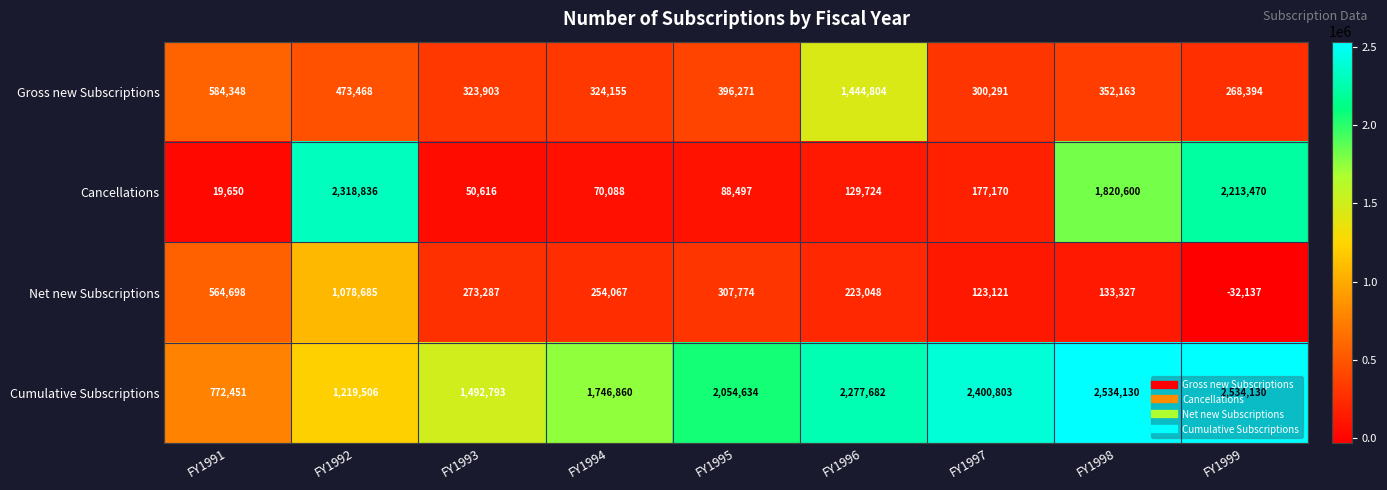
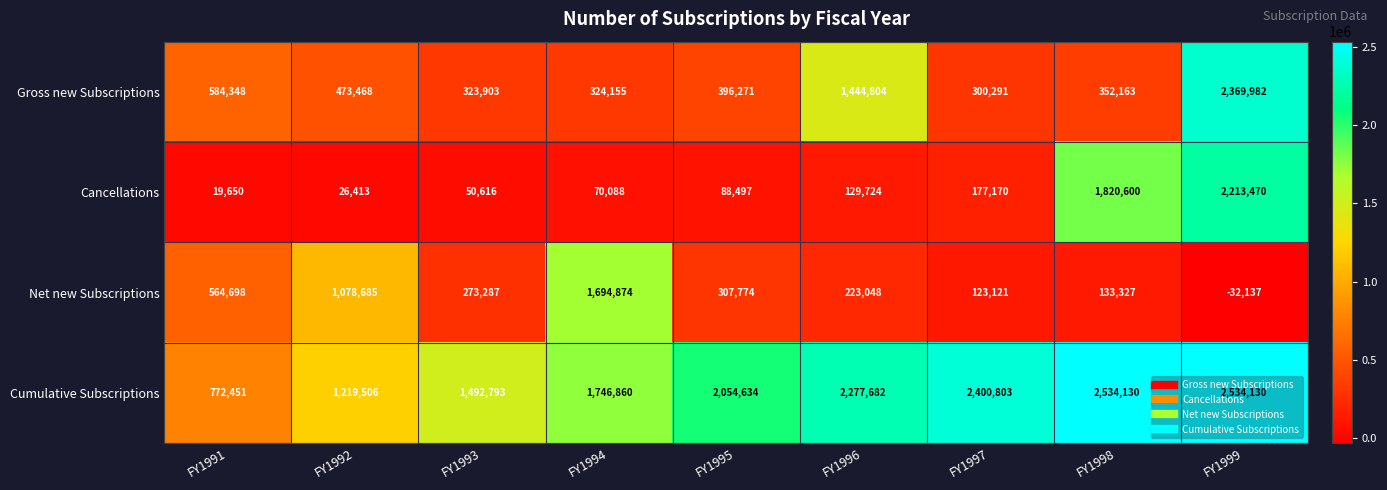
  {
    "Gross new Subscriptions": {
      "FY1991": "584,348",
      "FY1992": "473,468",
      "FY1993": "323,903",
      "FY1994": "324,155",
      "FY1995": "396,271",
      "FY1996": "1,444,804",
      "FY1997": "300,291",
      "FY1998": "352,163",
-     "FY1999": "268,394"
+     "FY1999": "2,369,982"
    },
    "Cancellations": {
      "FY1991": "19,650",
-     "FY1992": "2,318,836",
+     "FY1992": "26,413",
      "FY1993": "50,616",
      "FY1994": "70,088",
      "FY1995": "88,497",
      "FY1996": "129,724",
      "FY1997": "177,170",
      "FY1998": "1,820,600",
      "FY1999": "2,213,470"
    },
    "Net new Subscriptions": {
      "FY1991": "564,698",
      "FY1992": "1,078,685",
      "FY1993": "273,287",
-     "FY1994": "254,067",
+     "FY1994": "1,694,874",
      "FY1995": "307,774",
      "FY1996": "223,048",
      "FY1997": "123,121",
      "FY1998": "133,327",
      "FY1999": "-32,137"
    },
    "Cumulative Subscriptions": {
      "FY1991": "772,451",
      "FY1992": "1,219,506",
      "FY1993": "1,492,793",
      "FY1994": "1,746,860",
      "FY1995": "2,054,634",
      "FY1996": "2,277,682",
      "FY1997": "2,400,803",
      "FY1998": "2,534,130"
    }
  }
